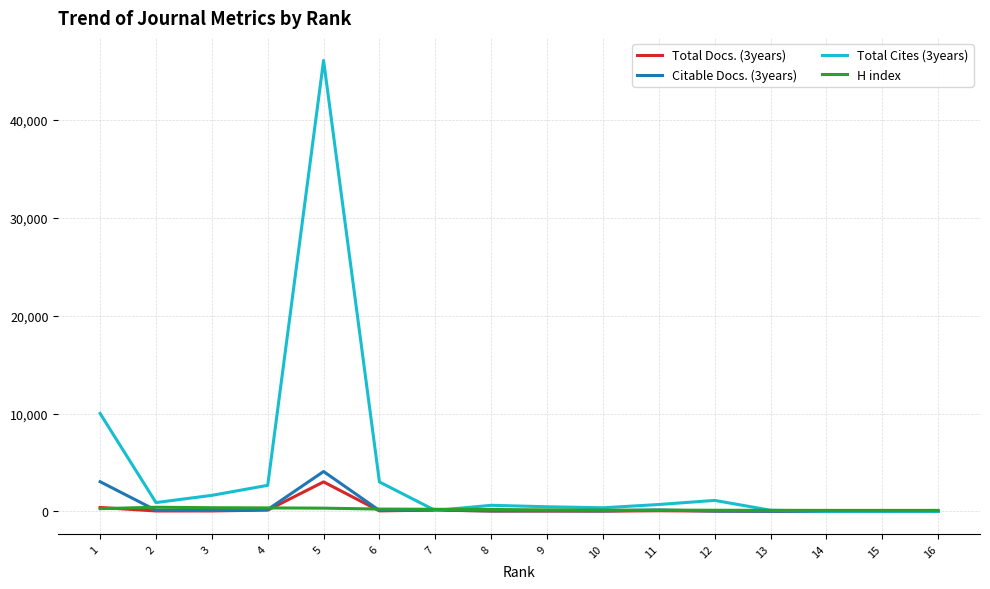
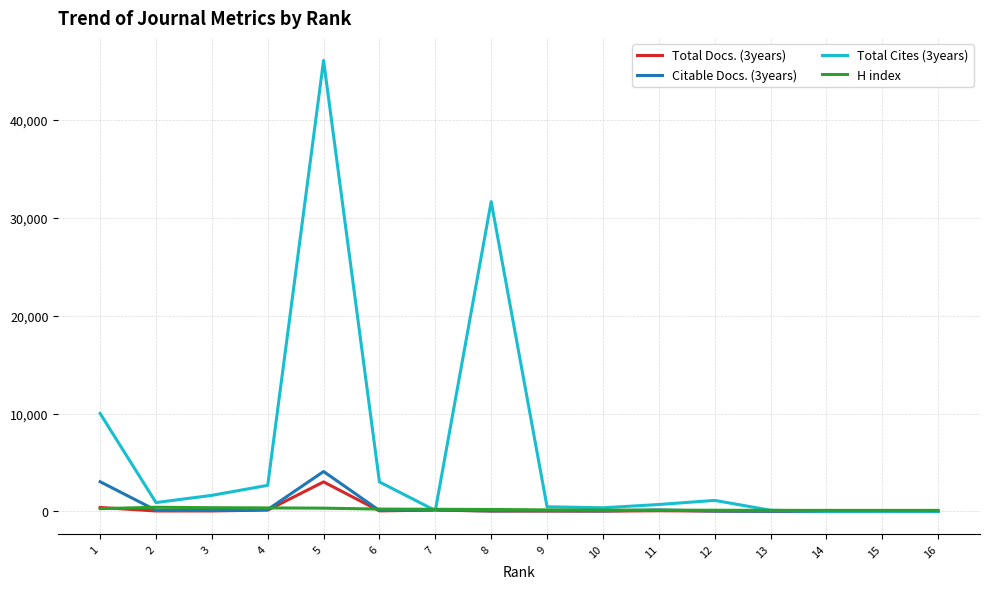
  {
    "Total Docs. (3years)": {
      "5": "3,000"
    },
    "Citable Docs. (3years)": {
      "1": "3,000",
      "5": "4,000"
    },
    "Total Cites (3years)": {
      "1": "10,000",
      "2": "1,000",
      "3": "2,000",
      "4": "3,000",
      "5": "46,000",
      "6": "3,000",
-     "8": "1,000",
+     "8": "32,000",
      "9": "0",
      "11": "1,000",
      "12": "1,000"
    },
    "H index": {
      "2": "0",
      "3": "0",
      "5": "0"
    }
  }
